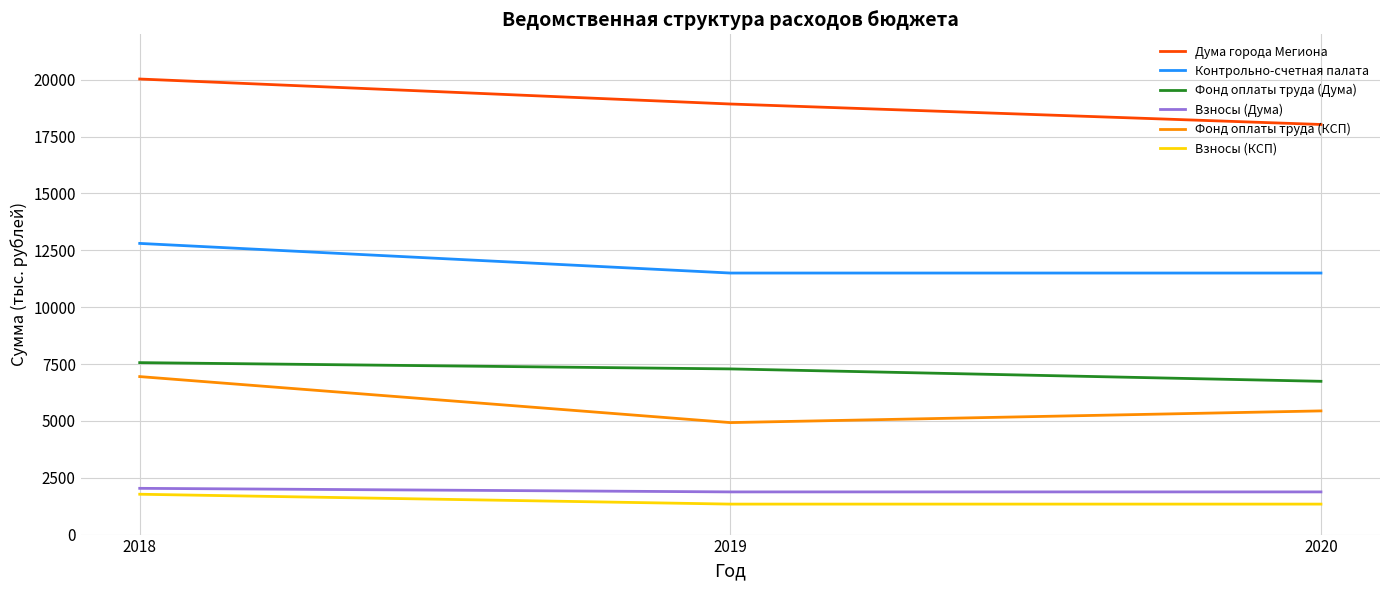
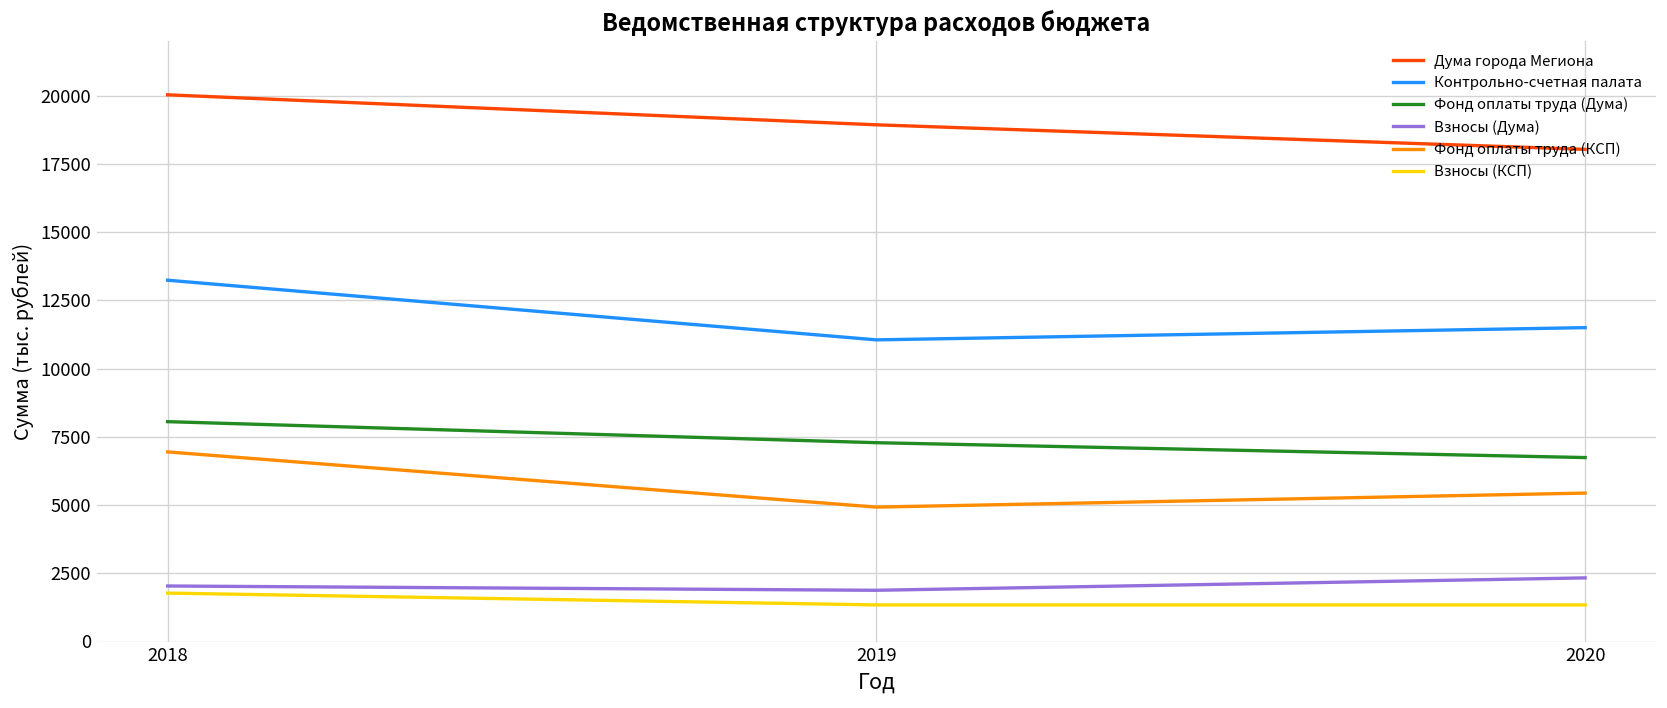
  {
    "Дума города Мегиона": {
      "2018": 20000,
      "2019": 18900,
      "2020": 18000
    },
    "Контрольно-счетная палата": {
-     "2018": 12800,
-     "2019": 11500,
+     "2018": 13200,
+     "2019": 11100,
      "2020": 11500
    },
    "Фонд оплаты труда (Дума)": {
-     "2018": 7600,
+     "2018": 8100,
      "2019": 7300,
      "2020": 6700
    },
    "Взносы (Дума)": {
      "2018": 2000,
      "2019": 1900,
-     "2020": 1900
+     "2020": 2300
    },
    "Фонд оплаты труда (КСП)": {
      "2018": 6900,
      "2019": 4900,
      "2020": 5400
    },
    "Взносы (КСП)": {
      "2018": 1800,
      "2019": 1300,
      "2020": 1300
    }
  }
